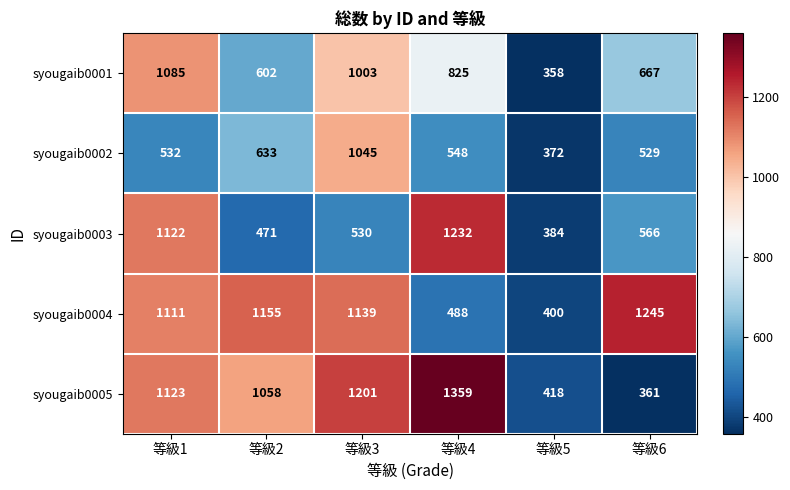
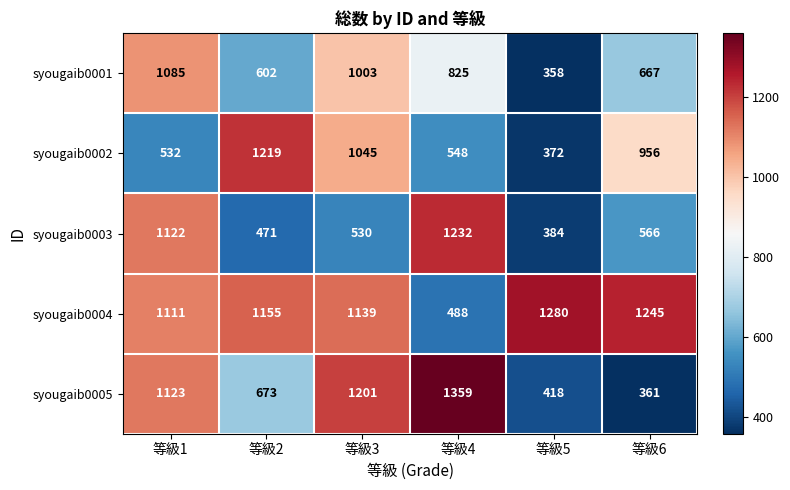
  {
    "syougaib0001": {
      "等級1": 1085,
      "等級2": 602,
      "等級3": 1003,
      "等級4": 825,
      "等級5": 358,
      "等級6": 667
    },
    "syougaib0002": {
      "等級1": 532,
-     "等級2": 633,
+     "等級2": 1219,
      "等級3": 1045,
      "等級4": 548,
      "等級5": 372,
-     "等級6": 529
+     "等級6": 956
    },
    "syougaib0003": {
      "等級1": 1122,
      "等級2": 471,
      "等級3": 530,
      "等級4": 1232,
      "等級5": 384,
      "等級6": 566
    },
    "syougaib0004": {
      "等級1": 1111,
      "等級2": 1155,
      "等級3": 1139,
      "等級4": 488,
-     "等級5": 400,
+     "等級5": 1280,
      "等級6": 1245
    },
    "syougaib0005": {
      "等級1": 1123,
-     "等級2": 1058,
+     "等級2": 673,
      "等級3": 1201,
      "等級4": 1359,
      "等級5": 418,
      "等級6": 361
    }
  }
